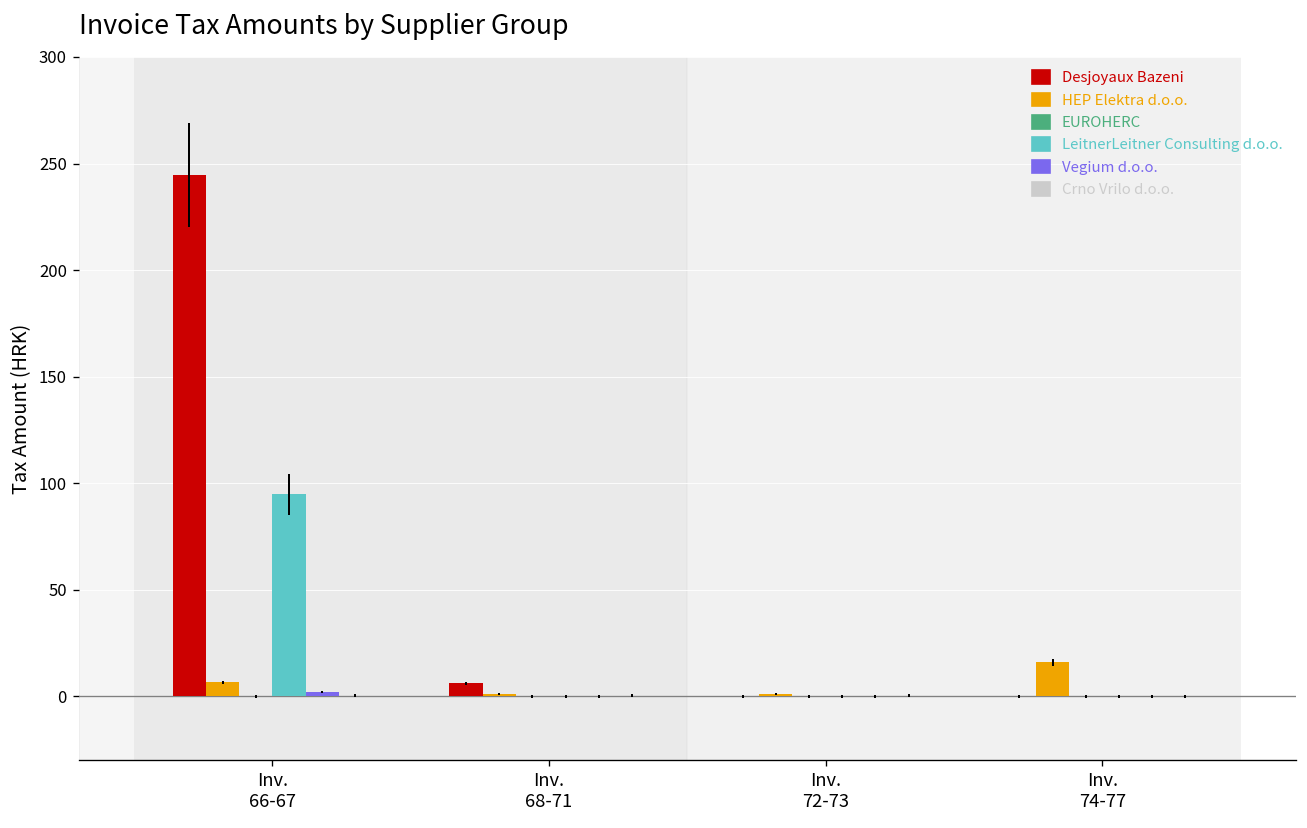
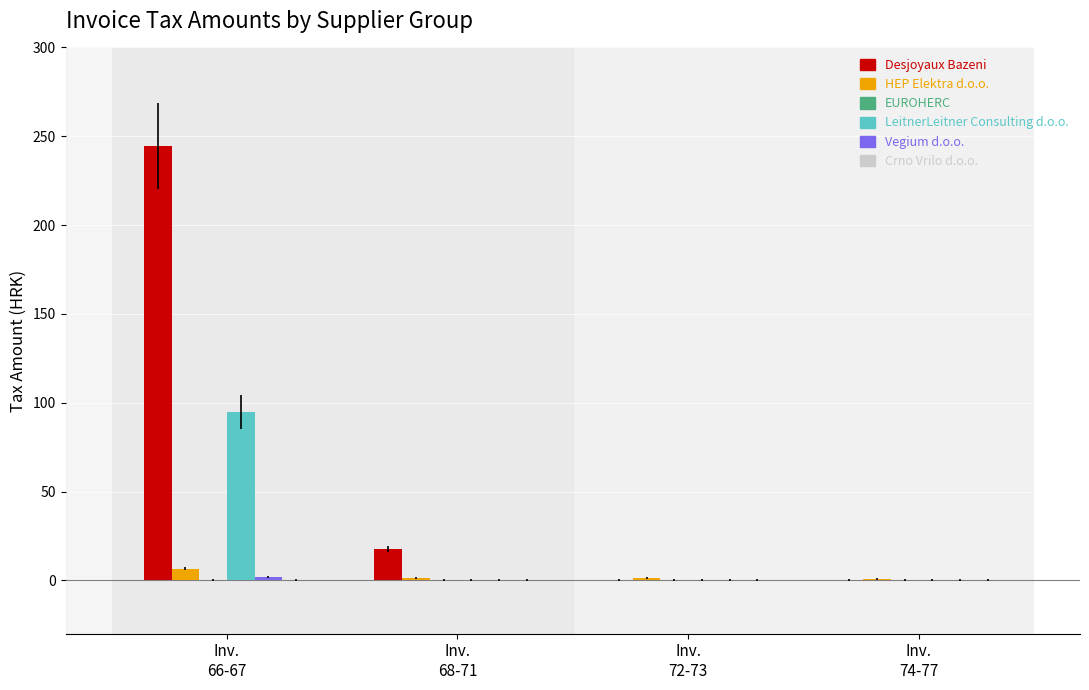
  {
    "Desjoyaux Bazeni": {
      "Inv. 66-67": 245,
-     "Inv. 68-71": 6,
+     "Inv. 68-71": 18,
      "Inv. 72-73": 0,
      "Inv. 74-77": 0
    },
    "HEP Elektra d.o.o.": {
      "Inv. 66-67": 7,
-     "Inv. 74-77": 16
+     "Inv. 74-77": 1
    },
    "EUROHERC": {
      "Inv. 66-67": 0,
      "Inv. 68-71": 0,
      "Inv. 72-73": 0,
      "Inv. 74-77": 0
    },
    "LeitnerLeitner Consulting d.o.o.": {
      "Inv. 66-67": 95,
      "Inv. 68-71": 0,
      "Inv. 72-73": 0,
      "Inv. 74-77": 0
    },
    "Vegium d.o.o.": {
      "Inv. 66-67": 2,
      "Inv. 68-71": 0,
      "Inv. 72-73": 0,
      "Inv. 74-77": 0
    }
  }
